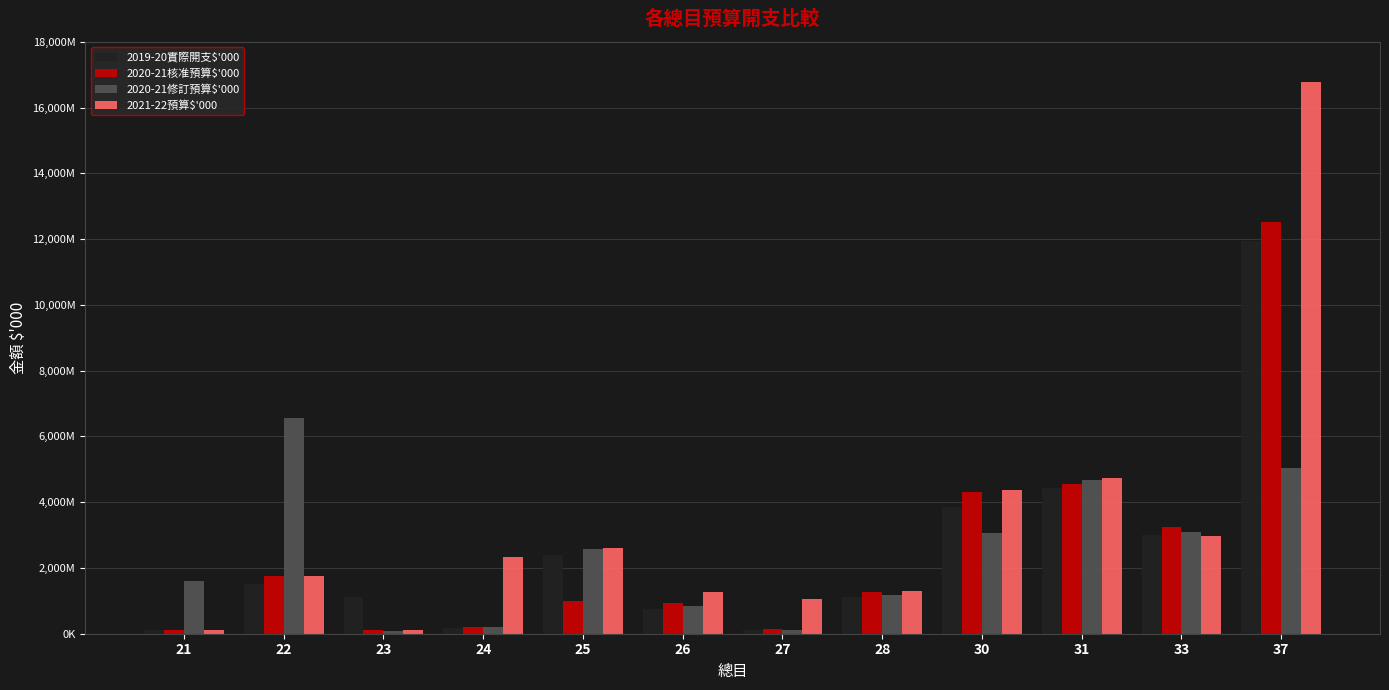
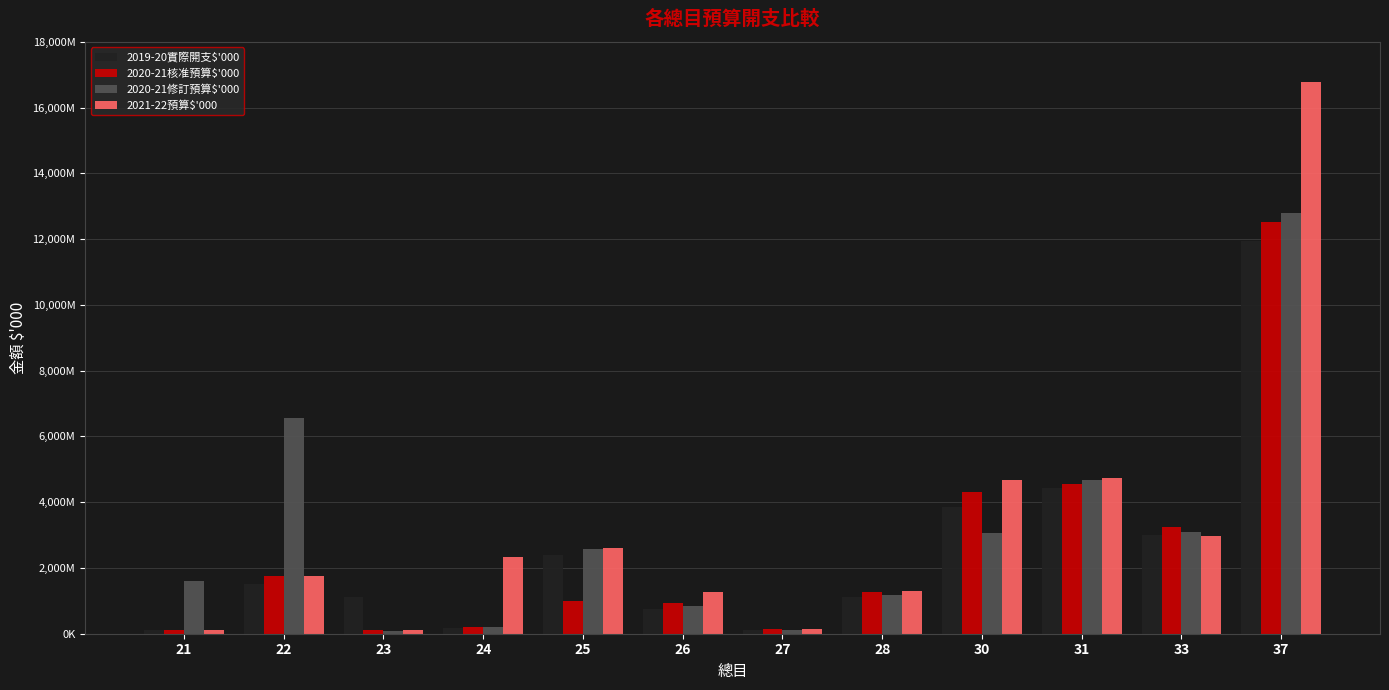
  {
    "2019-20實際開支$'000": {
      "21": "100,000,000",
      "22": "1,500,000,000",
      "23": "1,100,000,000",
      "24": "200,000,000",
      "25": "2,400,000,000",
      "26": "800,000,000",
      "27": "100,000,000",
      "28": "1,100,000,000",
      "30": "3,900,000,000",
      "31": "4,400,000,000",
      "33": "3,000,000,000",
      "37": "11,900,000,000"
    },
    "2020-21核准預算$'000": {
      "21": "100,000,000",
      "22": "1,800,000,000",
      "23": "100,000,000",
      "24": "200,000,000",
      "25": "1,000,000,000",
      "26": "900,000,000",
      "27": "100,000,000",
      "28": "1,300,000,000",
      "30": "4,300,000,000",
      "31": "4,600,000,000",
      "33": "3,200,000,000",
      "37": "12,500,000,000"
    },
    "2020-21修訂預算$'000": {
      "21": "1,600,000,000",
      "22": "6,600,000,000",
      "23": "100,000,000",
      "24": "200,000,000",
      "25": "2,600,000,000",
      "26": "800,000,000",
      "27": "100,000,000",
      "28": "1,200,000,000",
      "30": "3,100,000,000",
      "31": "4,700,000,000",
      "33": "3,100,000,000",
-     "37": "5,000,000,000"
+     "37": "12,800,000,000"
    },
    "2021-22預算$'000": {
      "21": "100,000,000",
      "22": "1,700,000,000",
      "23": "100,000,000",
      "24": "2,300,000,000",
      "25": "2,600,000,000",
      "26": "1,300,000,000",
-     "27": "1,100,000,000",
+     "27": "100,000,000",
      "28": "1,300,000,000",
-     "30": "4,400,000,000",
+     "30": "4,700,000,000",
      "31": "4,700,000,000",
      "33": "3,000,000,000",
      "37": "16,800,000,000"
    }
  }
